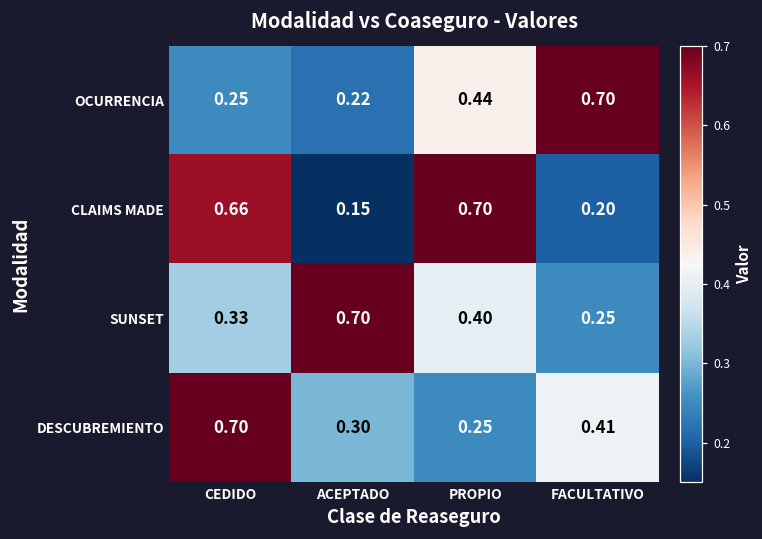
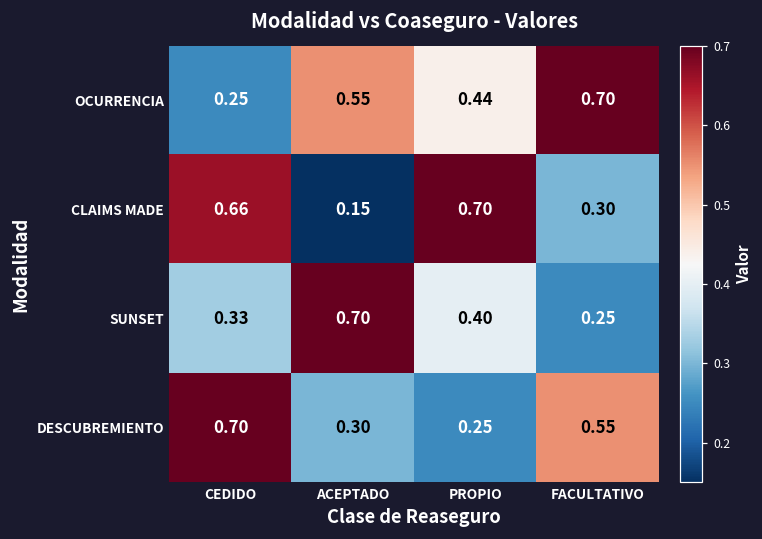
  {
    "OCURRENCIA": {
      "CEDIDO": 0.25,
-     "ACEPTADO": 0.22,
+     "ACEPTADO": 0.55,
      "PROPIO": 0.44,
      "FACULTATIVO": 0.70
    },
    "CLAIMS MADE": {
      "CEDIDO": 0.66,
      "ACEPTADO": 0.15,
      "PROPIO": 0.70,
-     "FACULTATIVO": 0.20
+     "FACULTATIVO": 0.30
    },
    "SUNSET": {
      "CEDIDO": 0.33,
      "ACEPTADO": 0.70,
      "PROPIO": 0.40,
      "FACULTATIVO": 0.25
    },
    "DESCUBREMIENTO": {
      "CEDIDO": 0.70,
      "ACEPTADO": 0.30,
      "PROPIO": 0.25,
-     "FACULTATIVO": 0.41
+     "FACULTATIVO": 0.55
    }
  }
